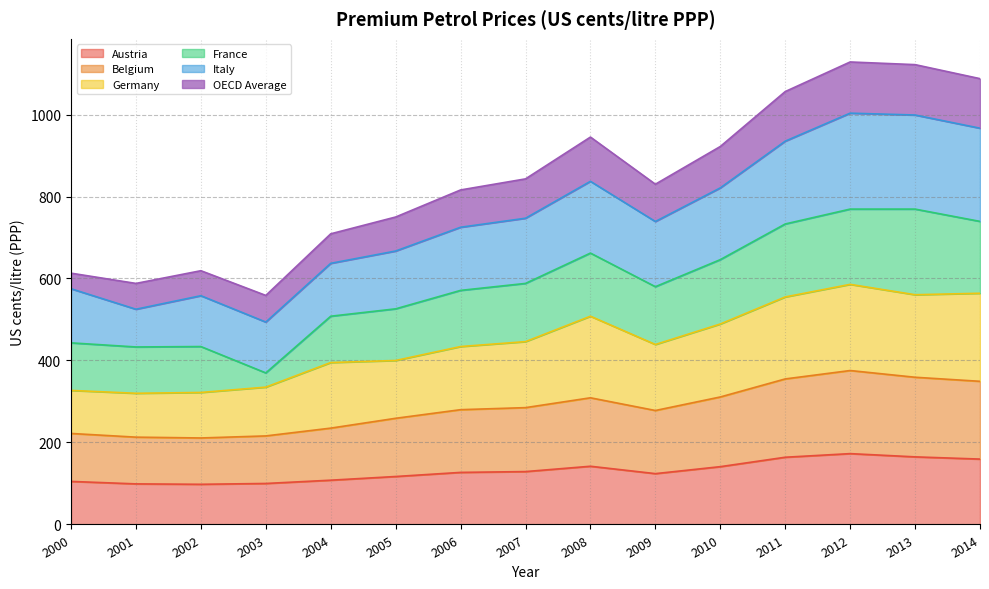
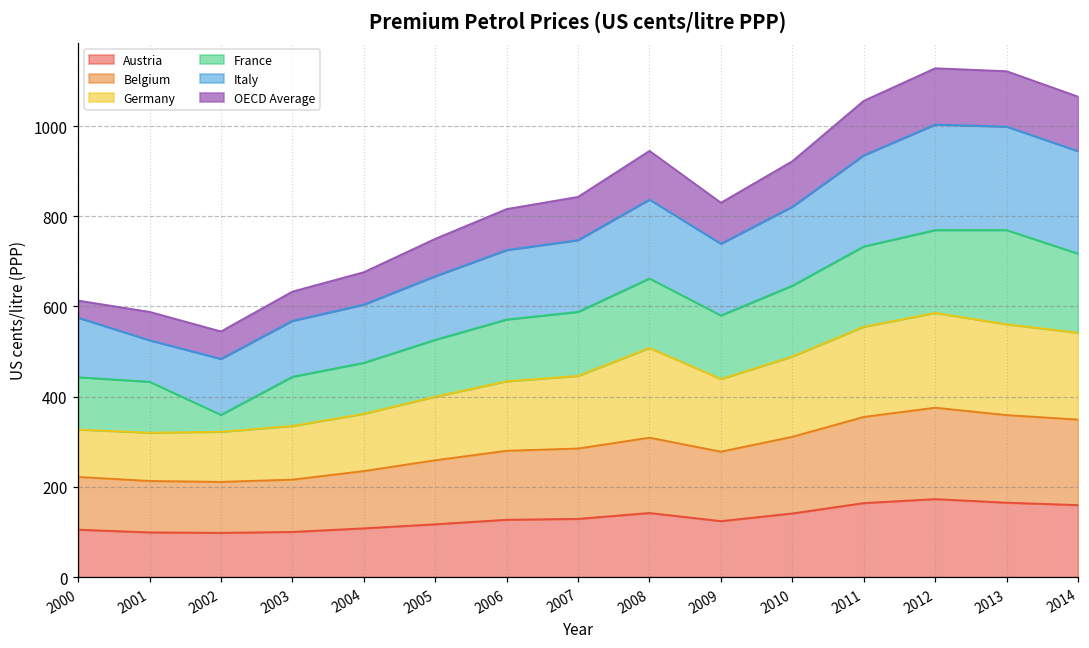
  {
    "Germany": {
      "2000": 110,
      "2001": 110,
      "2002": 110,
      "2003": 120,
-     "2004": 160,
+     "2004": 130,
      "2005": 140,
      "2006": 150,
      "2007": 160,
      "2008": 200,
      "2009": 160,
      "2010": 180,
      "2011": 200,
      "2012": 210,
      "2013": 200,
-     "2014": 210
+     "2014": 190
    },
    "France": {
      "2000": 120,
      "2001": 110,
-     "2002": 110,
-     "2003": 30,
+     "2002": 40,
+     "2003": 110,
      "2004": 110,
      "2005": 130,
      "2006": 140,
      "2007": 140,
      "2008": 150,
      "2009": 140,
      "2010": 160,
      "2011": 180,
      "2012": 180,
      "2013": 210,
      "2014": 180
    },
    "Italy": {
      "2000": 130,
      "2001": 90,
      "2002": 120,
      "2003": 120,
      "2004": 130,
      "2005": 140,
      "2006": 150,
      "2007": 160,
      "2008": 180,
      "2009": 160,
      "2010": 180,
      "2011": 200,
      "2012": 230,
      "2013": 230,
      "2014": 230
    },
    "OECD Average": {
      "2000": 40,
      "2001": 60,
      "2002": 60,
      "2003": 70,
      "2004": 70,
      "2005": 80,
      "2006": 90,
      "2007": 100,
      "2008": 110,
      "2009": 90,
      "2010": 100,
      "2011": 120,
      "2012": 120,
      "2013": 120,
      "2014": 120
    }
  }
